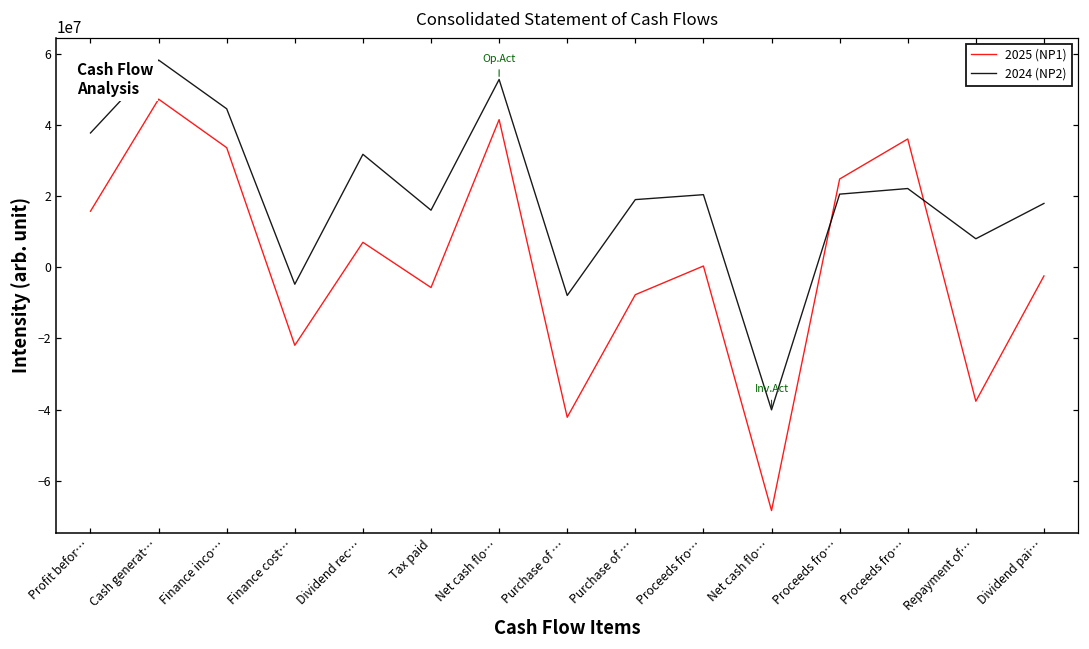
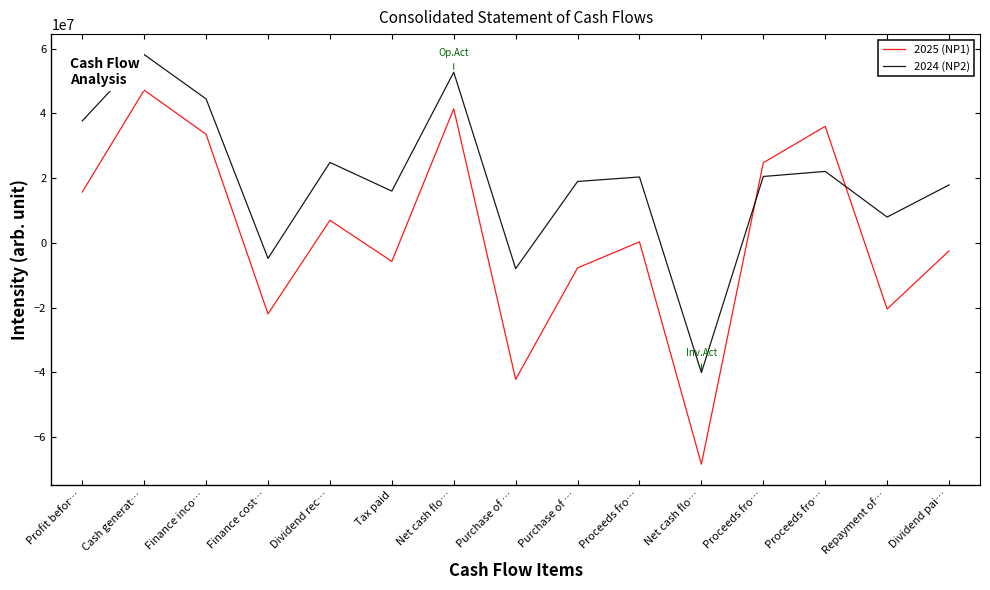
  {
    "2025 (NP1)": {
      "Profit befor…": 16000000,
      "Cash generat…": 47000000,
      "Finance inco…": 34000000,
      "Finance cost…": -22000000,
      "Dividend rec…": 7000000,
      "Tax paid": -6000000,
-     "Repayment of…": -38000000,
+     "Repayment of…": -20000000,
      "Dividend pai…": -2000000
    },
    "2024 (NP2)": {
      "Profit befor…": 38000000,
      "Cash generat…": 58000000,
      "Finance inco…": 45000000,
      "Finance cost…": -5000000,
-     "Dividend rec…": 32000000,
+     "Dividend rec…": 25000000,
      "Tax paid": 16000000,
      "Repayment of…": 8000000,
      "Dividend pai…": 18000000
    }
  }
